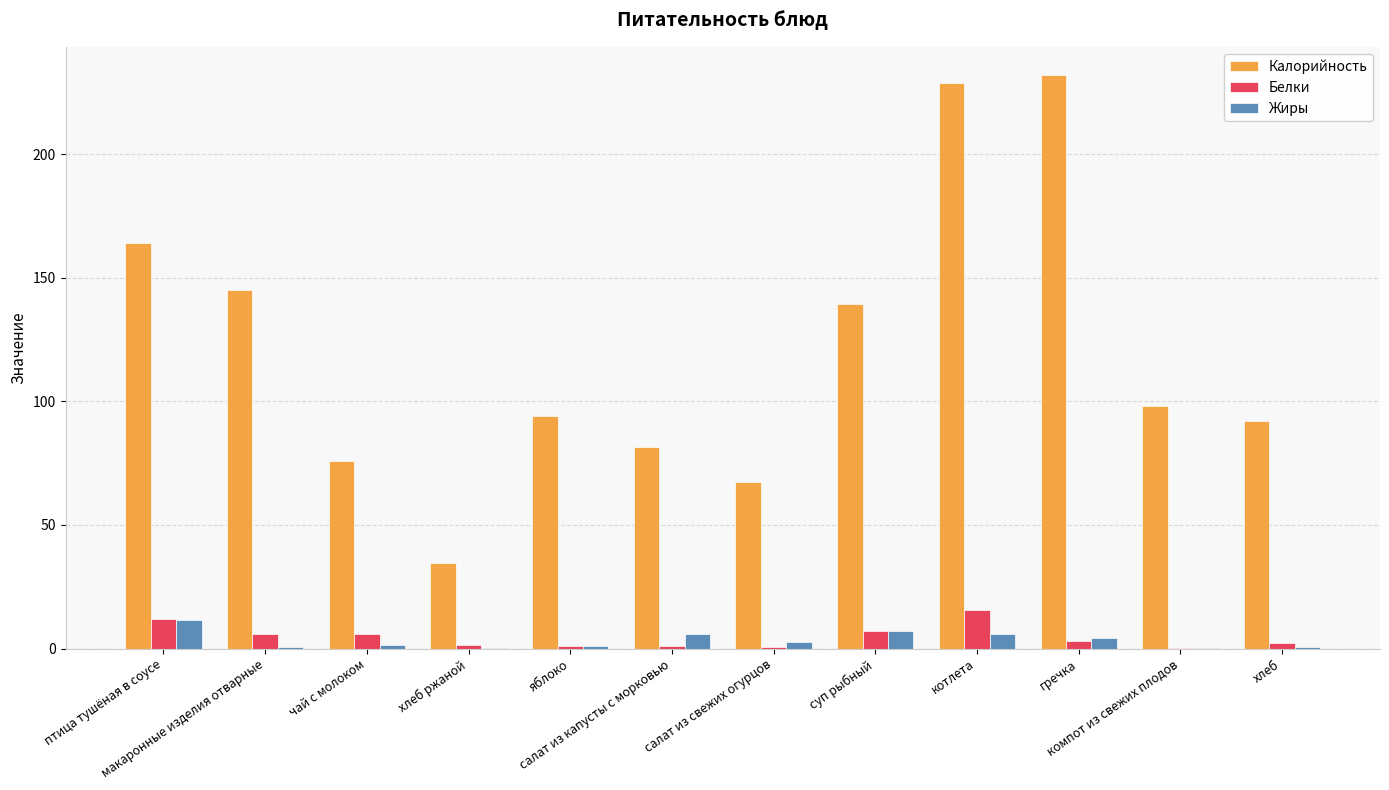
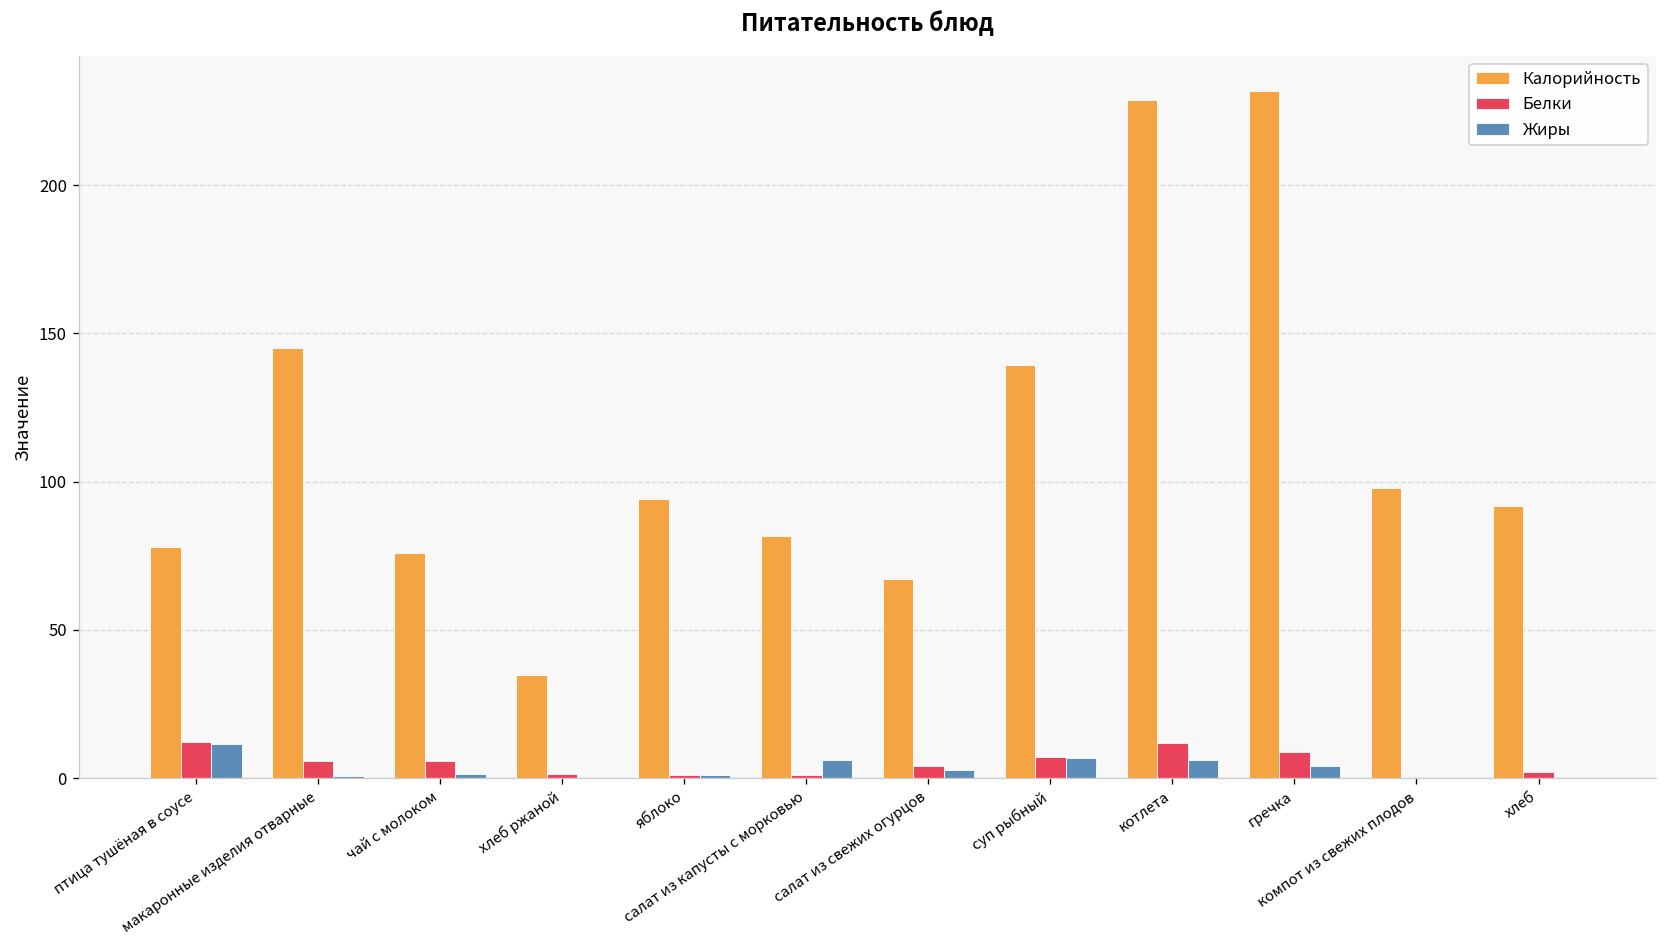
  {
    "Калорийность": {
-     "птица тушёная в соусе": 164,
+     "птица тушёная в соусе": 78,
      "макаронные изделия отварные": 145,
      "чай с молоком": 76,
      "хлеб ржаной": 35,
      "яблоко": 94,
      "салат из капусты с морковью": 82,
      "салат из свежих огурцов": 67,
      "суп рыбный": 139,
      "котлета": 229,
      "гречка": 232,
      "компот из свежих плодов": 98,
      "хлеб": 92
    },
    "Белки": {
      "птица тушёная в соусе": 12,
      "макаронные изделия отварные": 6,
      "чай с молоком": 6,
      "хлеб ржаной": 1,
-     "салат из свежих огурцов": 1,
+     "салат из свежих огурцов": 4,
      "суп рыбный": 7,
-     "котлета": 16,
-     "гречка": 3,
+     "котлета": 12,
+     "гречка": 9,
      "хлеб": 2
    },
    "Жиры": {
      "птица тушёная в соусе": 12,
      "чай с молоком": 1,
      "салат из капусты с морковью": 6,
      "салат из свежих огурцов": 3,
      "суп рыбный": 7,
      "котлета": 6,
      "гречка": 4
    }
  }
